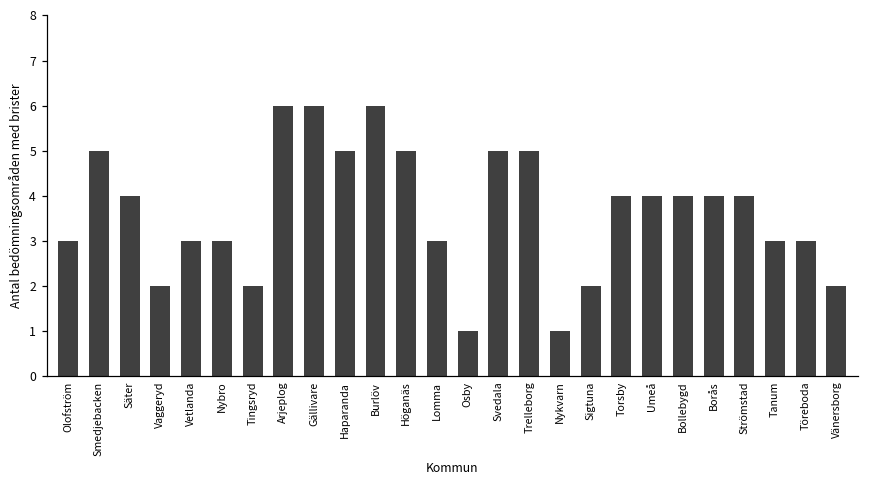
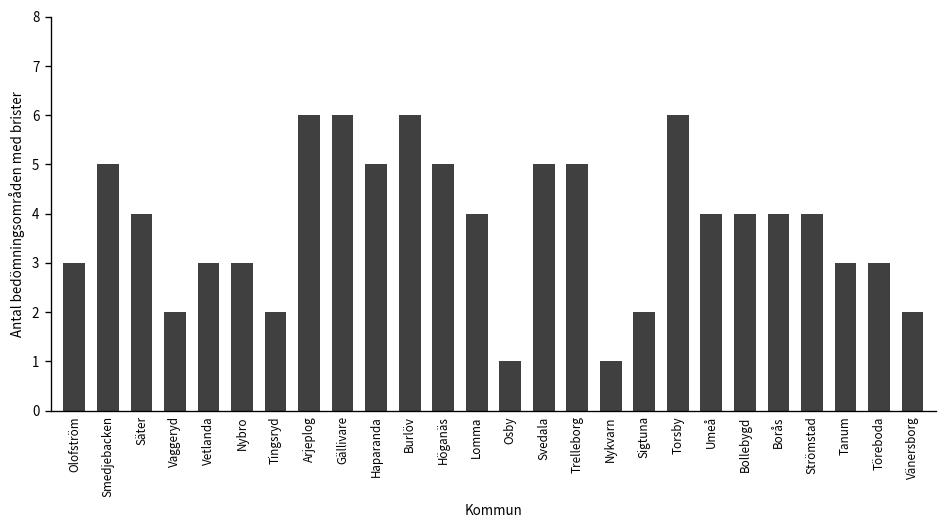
  {
    "Olofström": 3,
    "Smedjebacken": 5,
    "Säter": 4,
    "Vaggeryd": 2,
    "Vetlanda": 3,
    "Nybro": 3,
    "Tingsryd": 2,
    "Arjeplog": 6,
    "Gällivare": 6,
    "Haparanda": 5,
    "Burlöv": 6,
    "Höganäs": 5,
-   "Lomma": 3,
+   "Lomma": 4,
    "Osby": 1,
    "Svedala": 5,
    "Trelleborg": 5,
    "Nykvarn": 1,
    "Sigtuna": 2,
-   "Torsby": 4,
+   "Torsby": 6,
    "Umeå": 4,
    "Bollebygd": 4,
    "Borås": 4,
    "Strömstad": 4,
    "Tanum": 3,
    "Töreboda": 3,
    "Vänersborg": 2
  }
